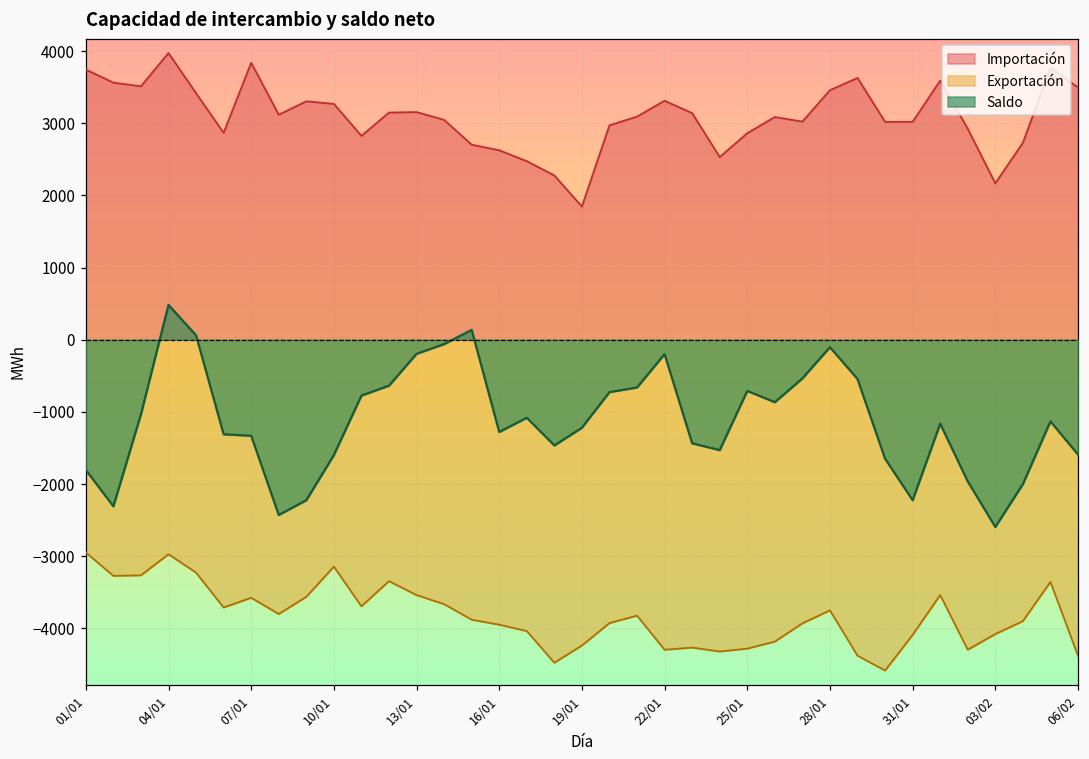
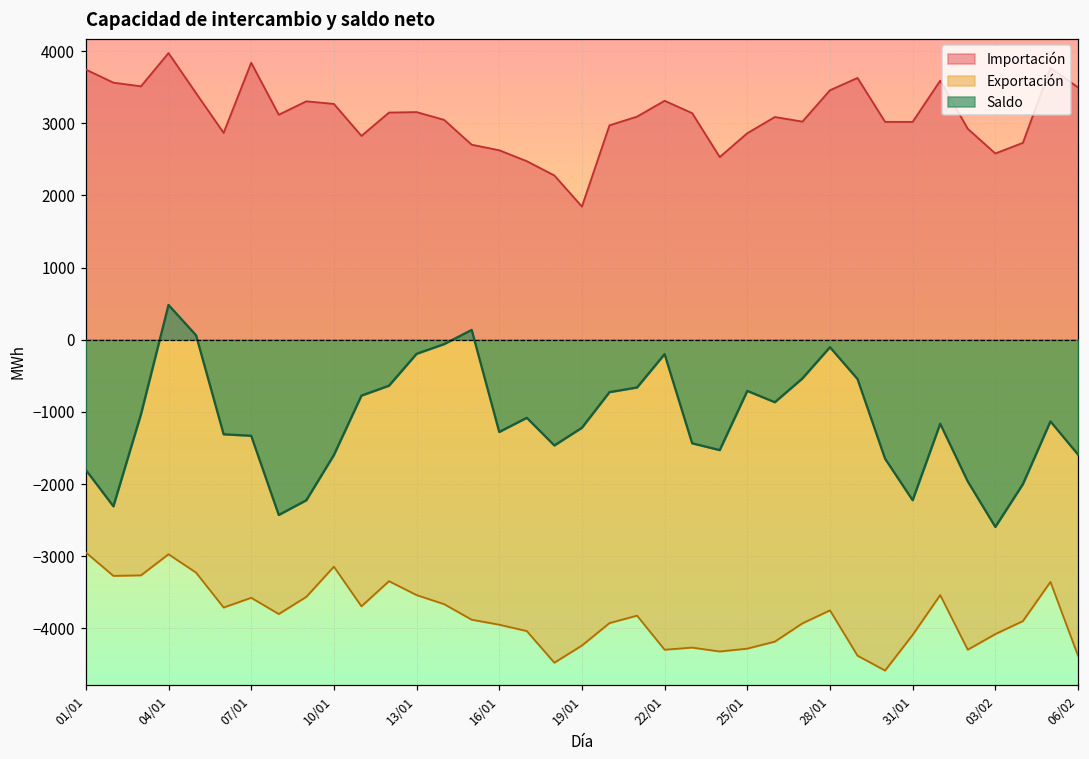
  {
    "Importación": {
      "01/01": 3700,
      "04/01": 4000,
      "07/01": 3800,
      "10/01": 3300,
      "13/01": 3200,
      "16/01": 2600,
      "19/01": 1800,
      "22/01": 3300,
      "25/01": 2900,
      "28/01": 3500,
      "31/01": 3000,
-     "03/02": 2200,
+     "03/02": 2600,
      "06/02": 3500
    }
  }
